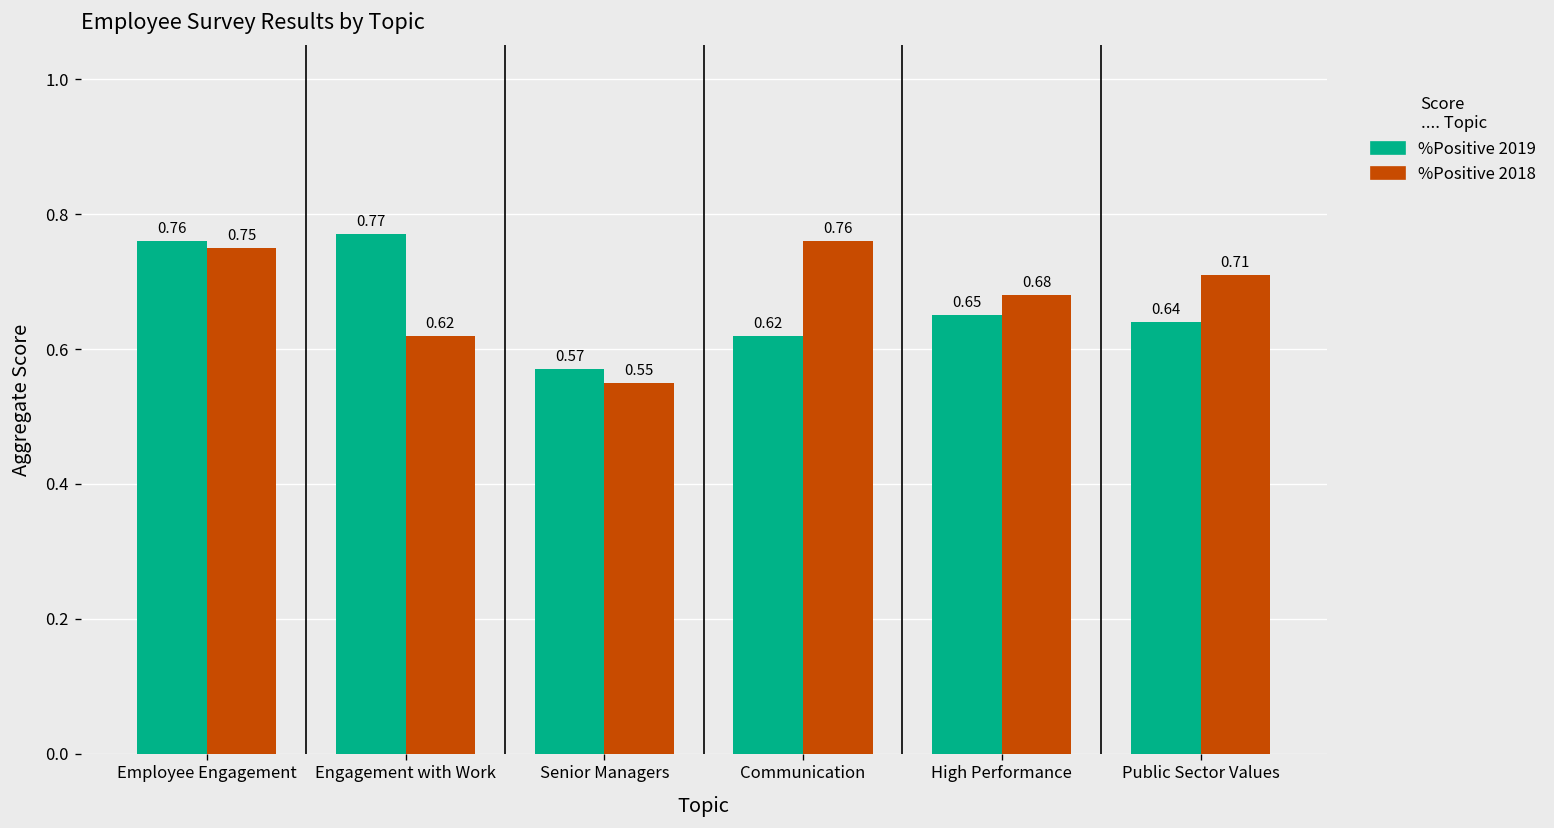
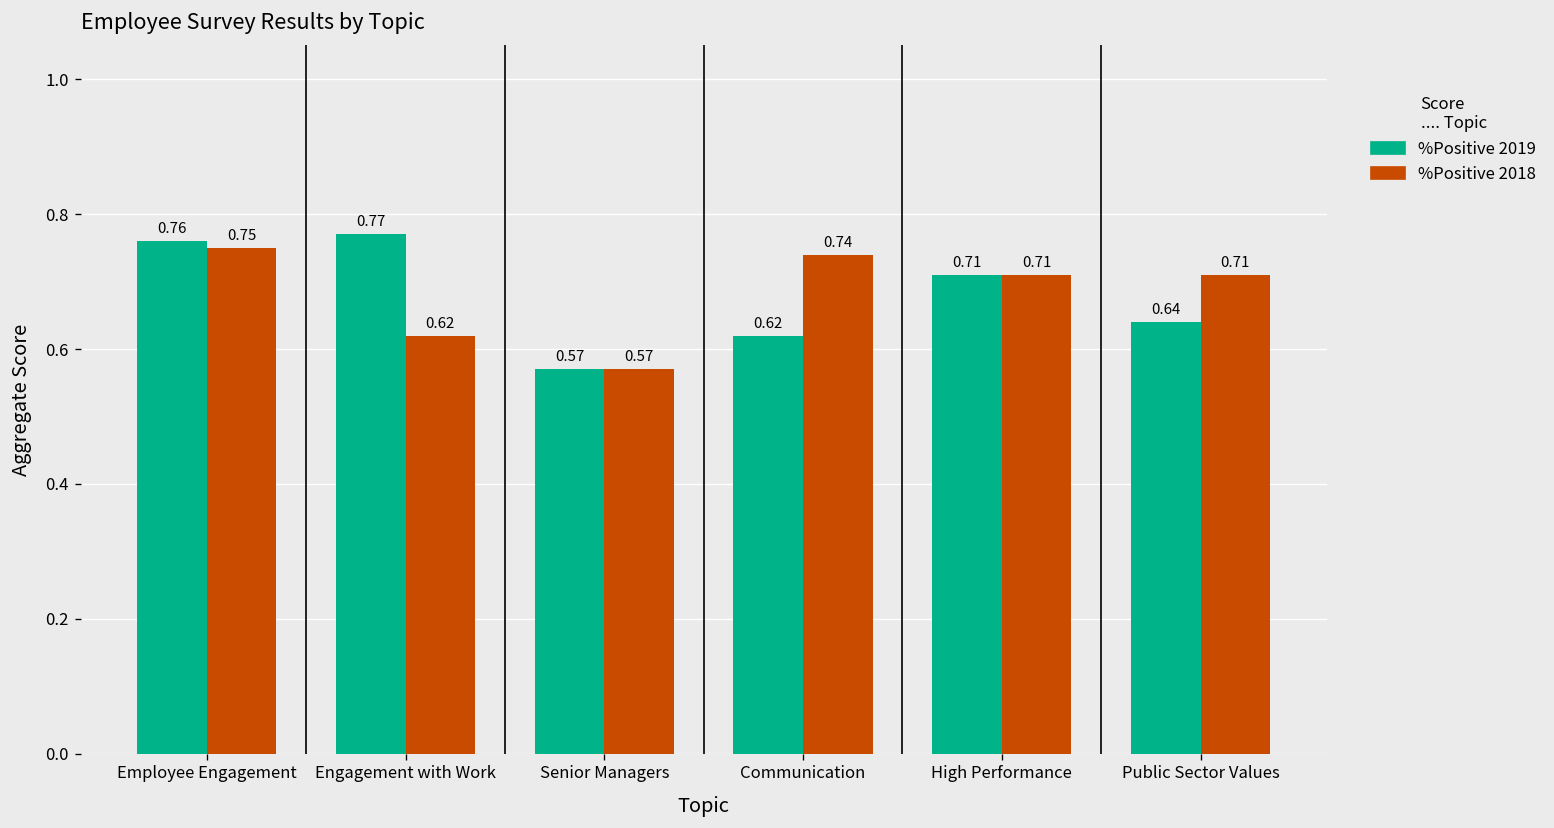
  {
    "%Positive 2019": {
      "Employee Engagement": 0.76,
      "Engagement with Work": 0.77,
      "Senior Managers": 0.57,
      "Communication": 0.62,
-     "High Performance": 0.65,
+     "High Performance": 0.71,
      "Public Sector Values": 0.64
    },
    "%Positive 2018": {
      "Employee Engagement": 0.75,
      "Engagement with Work": 0.62,
-     "Senior Managers": 0.55,
-     "Communication": 0.76,
-     "High Performance": 0.68,
+     "Senior Managers": 0.57,
+     "Communication": 0.74,
+     "High Performance": 0.71,
      "Public Sector Values": 0.71
    }
  }
